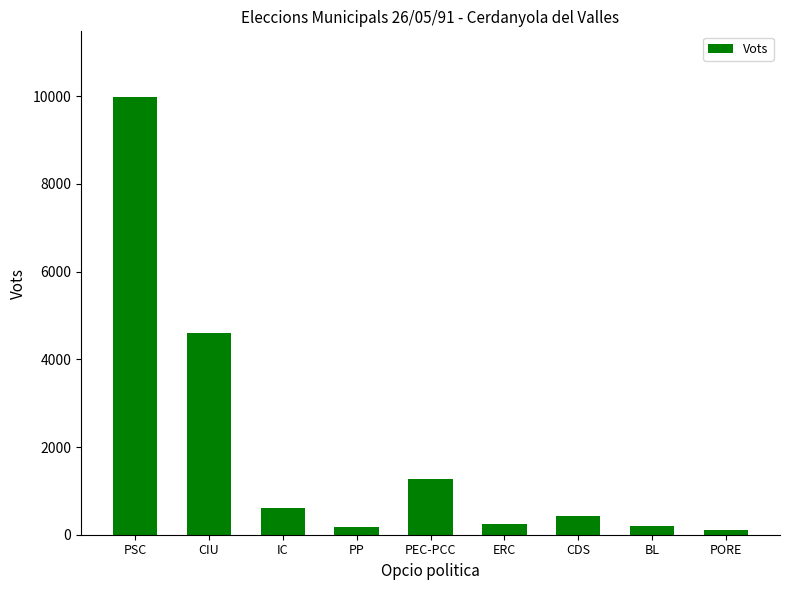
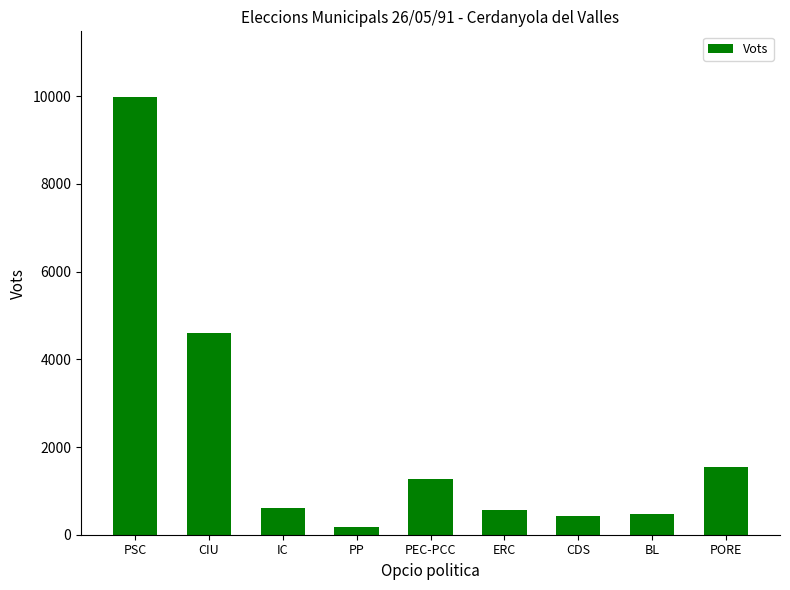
  {
    "PSC": 10000,
    "CIU": 4600,
    "IC": 600,
    "PP": 200,
    "PEC-PCC": 1300,
-   "ERC": 200,
+   "ERC": 600,
    "CDS": 400,
-   "BL": 200,
-   "PORE": 100
+   "BL": 500,
+   "PORE": 1500
  }
